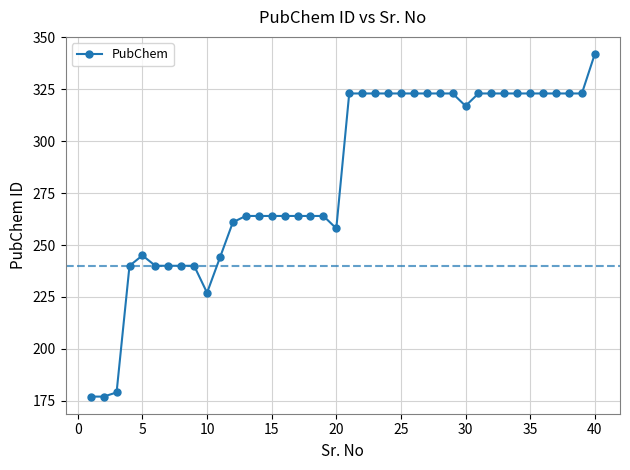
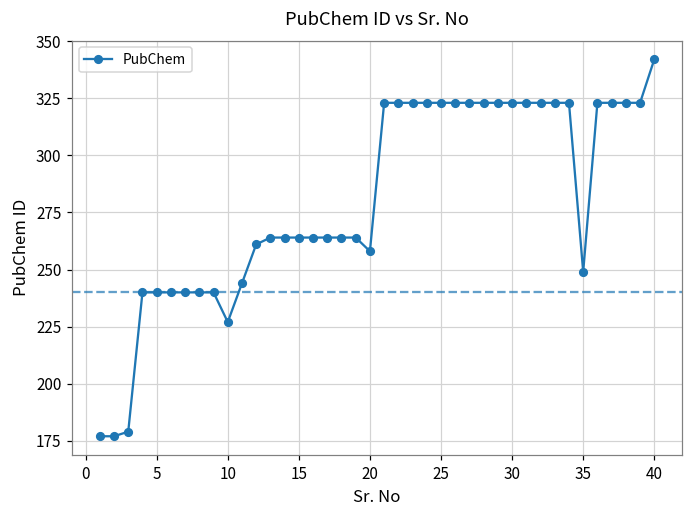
  {
-   "5": 245,
+   "5": 240,
    "10": 227,
    "15": 264,
    "20": 258,
    "25": 323,
-   "30": 317,
-   "35": 323,
+   "30": 323,
+   "35": 249,
    "40": 342
  }
